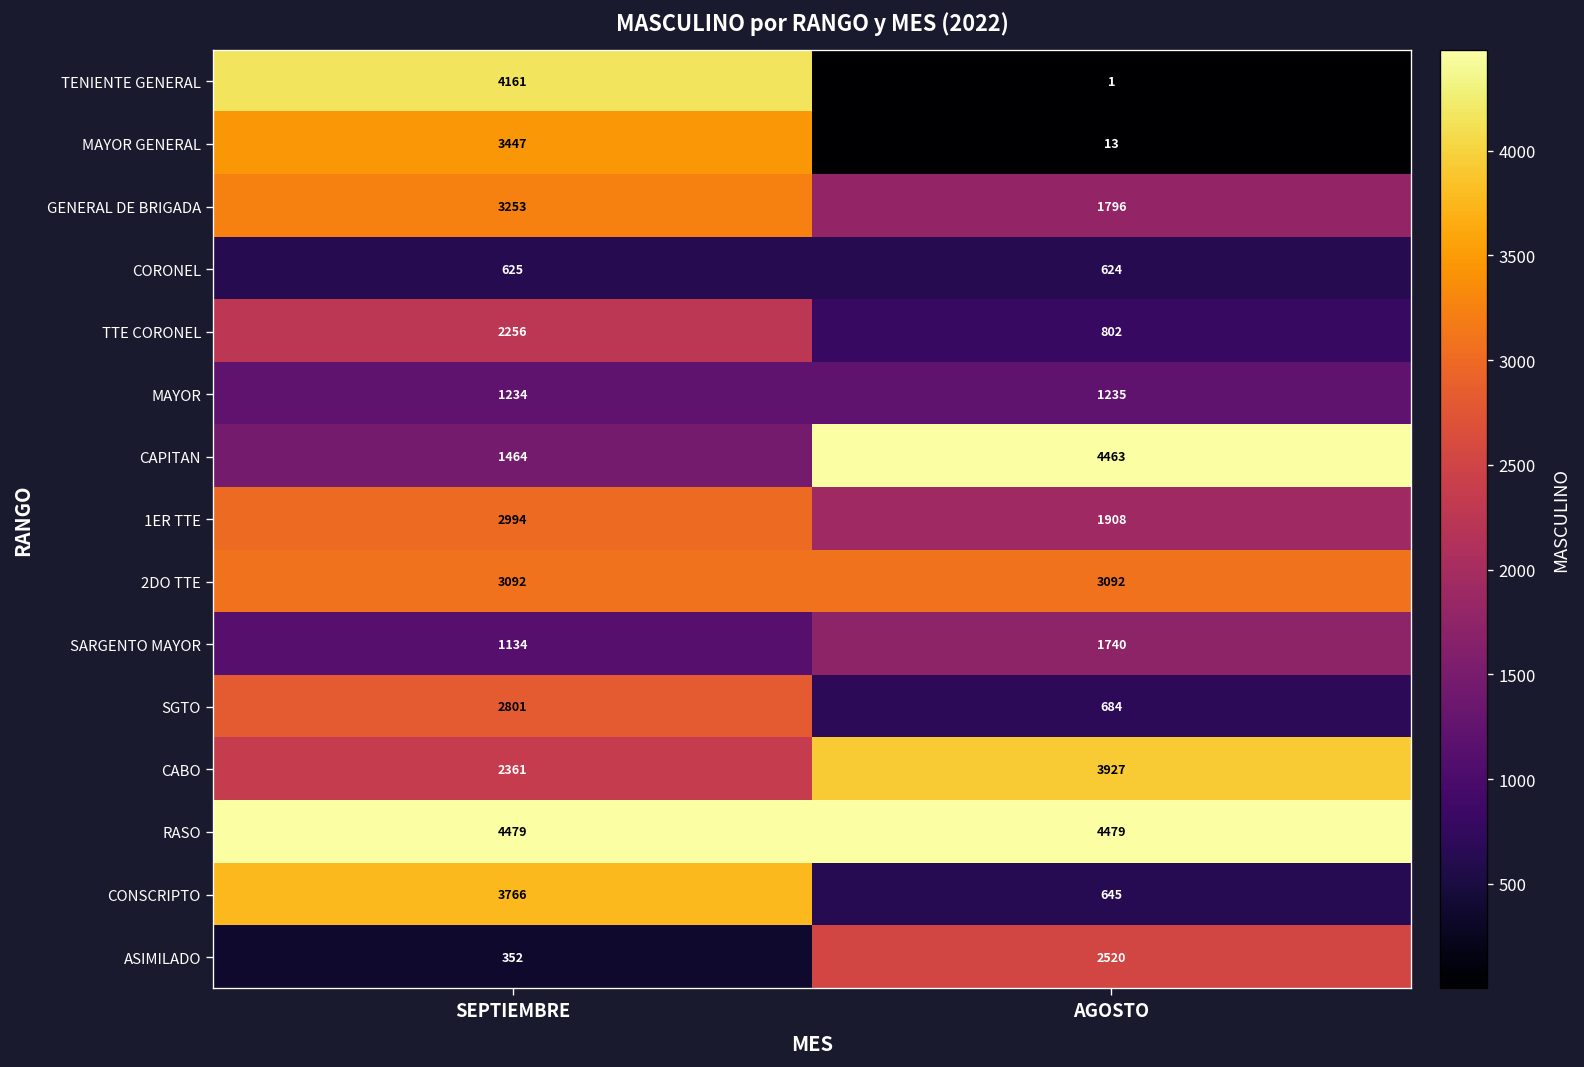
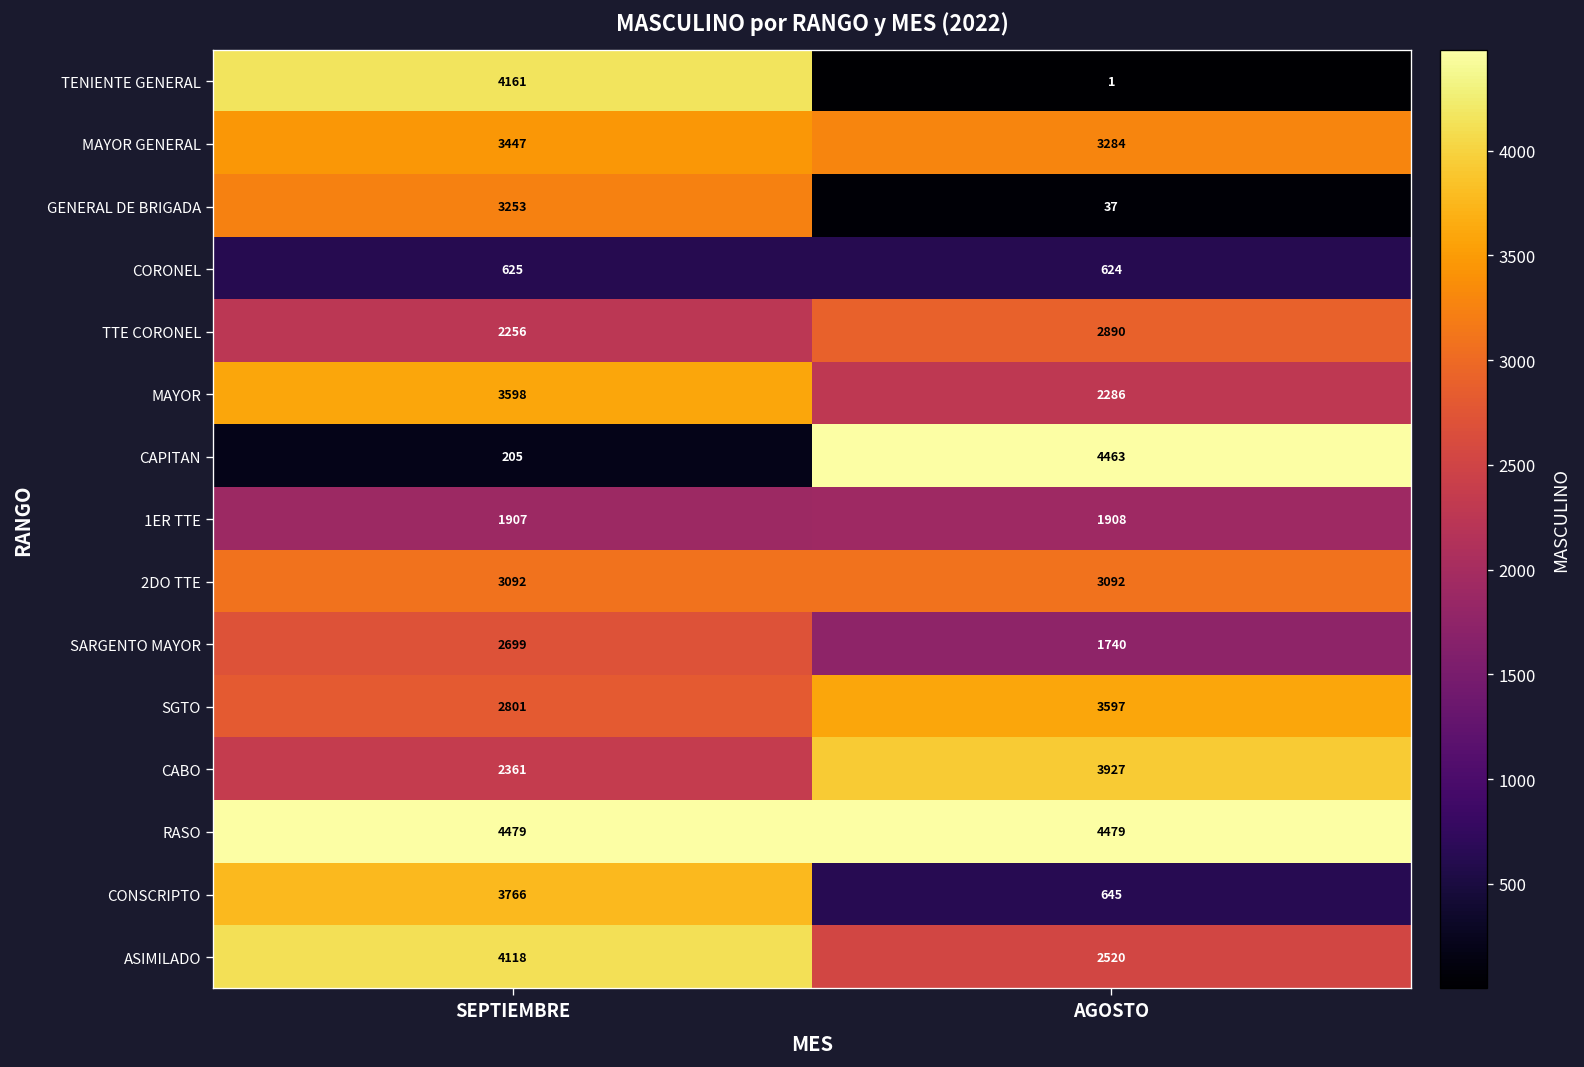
  {
    "TENIENTE GENERAL": {
      "SEPTIEMBRE": 4161,
      "AGOSTO": 1
    },
    "MAYOR GENERAL": {
      "SEPTIEMBRE": 3447,
-     "AGOSTO": 13
+     "AGOSTO": 3284
    },
    "GENERAL DE BRIGADA": {
      "SEPTIEMBRE": 3253,
-     "AGOSTO": 1796
+     "AGOSTO": 37
    },
    "CORONEL": {
      "SEPTIEMBRE": 625,
      "AGOSTO": 624
    },
    "TTE CORONEL": {
      "SEPTIEMBRE": 2256,
-     "AGOSTO": 802
+     "AGOSTO": 2890
    },
    "MAYOR": {
-     "SEPTIEMBRE": 1234,
-     "AGOSTO": 1235
+     "SEPTIEMBRE": 3598,
+     "AGOSTO": 2286
    },
    "CAPITAN": {
-     "SEPTIEMBRE": 1464,
+     "SEPTIEMBRE": 205,
      "AGOSTO": 4463
    },
    "1ER TTE": {
-     "SEPTIEMBRE": 2994,
+     "SEPTIEMBRE": 1907,
      "AGOSTO": 1908
    },
    "2DO TTE": {
      "SEPTIEMBRE": 3092,
      "AGOSTO": 3092
    },
    "SARGENTO MAYOR": {
-     "SEPTIEMBRE": 1134,
+     "SEPTIEMBRE": 2699,
      "AGOSTO": 1740
    },
    "SGTO": {
      "SEPTIEMBRE": 2801,
-     "AGOSTO": 684
+     "AGOSTO": 3597
    },
    "CABO": {
      "SEPTIEMBRE": 2361,
      "AGOSTO": 3927
    },
    "RASO": {
      "SEPTIEMBRE": 4479,
      "AGOSTO": 4479
    },
    "CONSCRIPTO": {
      "SEPTIEMBRE": 3766,
      "AGOSTO": 645
    },
    "ASIMILADO": {
-     "SEPTIEMBRE": 352,
+     "SEPTIEMBRE": 4118,
      "AGOSTO": 2520
    }
  }
